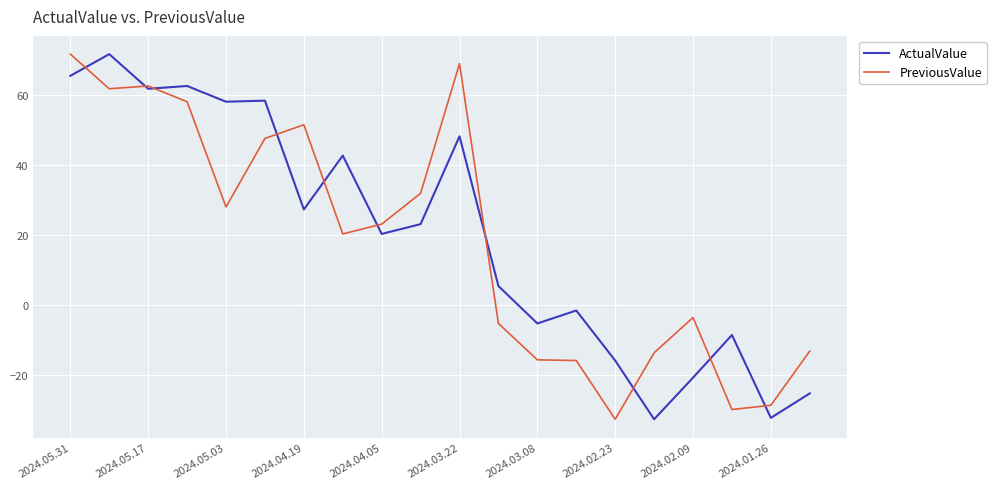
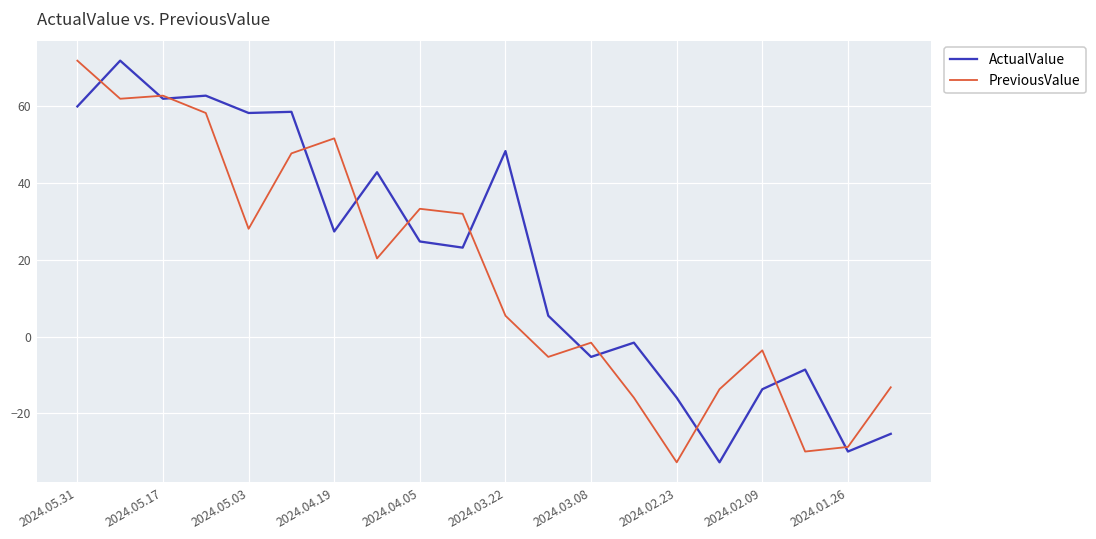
  {
    "ActualValue": {
-     "2024.05.31": 66,
+     "2024.05.31": 60,
      "2024.05.17": 62,
      "2024.05.03": 58,
      "2024.04.19": 27,
-     "2024.04.05": 20,
+     "2024.04.05": 25,
      "2024.03.22": 48,
      "2024.03.08": -5,
      "2024.02.23": -16,
-     "2024.02.09": -21,
-     "2024.01.26": -32
+     "2024.02.09": -14,
+     "2024.01.26": -30
    },
    "PreviousValue": {
      "2024.05.31": 72,
      "2024.05.17": 63,
      "2024.05.03": 28,
      "2024.04.19": 52,
-     "2024.04.05": 23,
-     "2024.03.22": 69,
-     "2024.03.08": -16,
+     "2024.04.05": 33,
+     "2024.03.22": 5,
+     "2024.03.08": -2,
      "2024.02.23": -33,
      "2024.02.09": -4,
      "2024.01.26": -29
    }
  }
